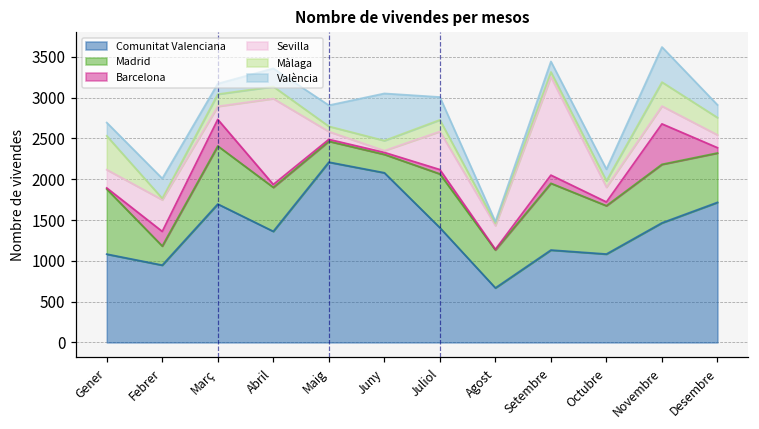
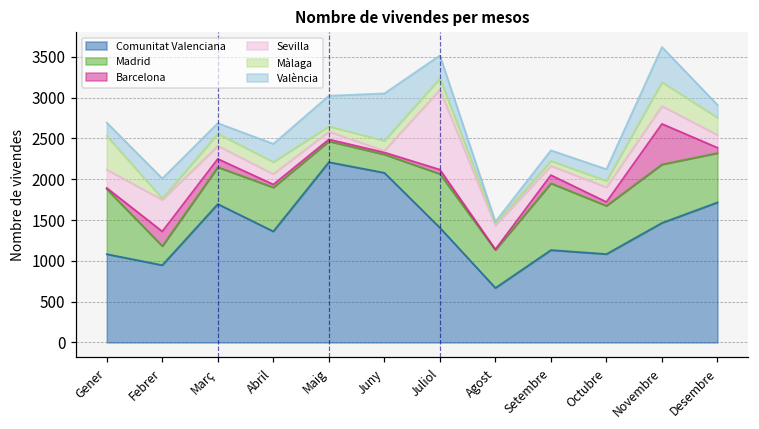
  {
    "Comunitat Valenciana": {
      "Gener": 1100,
      "Febrer": 900,
      "Març": 1700,
      "Abril": 1400,
      "Maig": 2200,
      "Juny": 2100,
      "Juliol": 1400,
      "Agost": 700,
      "Setembre": 1100,
      "Octubre": 1100,
      "Novembre": 1500,
      "Desembre": 1700
    },
    "Madrid": {
      "Febrer": 200,
-     "Març": 700,
+     "Març": 500,
      "Abril": 500,
      "Juliol": 700,
      "Setembre": 800,
      "Octubre": 600,
      "Novembre": 700,
      "Desembre": 600
    },
    "Barcelona": {
      "Febrer": 200,
-     "Març": 300,
+     "Març": 100,
      "Abril": 0,
      "Juliol": 100,
      "Setembre": 100,
      "Octubre": 0,
      "Novembre": 500,
      "Desembre": 100
    },
    "Sevilla": {
      "Gener": 200,
      "Març": 200,
-     "Abril": 1100,
+     "Abril": 100,
      "Maig": 100,
-     "Juliol": 500,
-     "Setembre": 1200,
+     "Juliol": 1000,
+     "Setembre": 100,
      "Octubre": 200,
      "Novembre": 200,
      "Desembre": 200
    },
    "Màlaga": {
      "Gener": 400,
      "Març": 100,
      "Maig": 100,
      "Juny": 100,
      "Juliol": 100,
      "Setembre": 100,
      "Octubre": 100,
      "Novembre": 300,
      "Desembre": 200
    },
    "València": {
      "Gener": 200,
      "Febrer": 200,
-     "Maig": 300,
+     "Maig": 400,
      "Juny": 600,
      "Juliol": 300,
      "Setembre": 100,
      "Octubre": 100,
      "Novembre": 400,
      "Desembre": 200
    }
  }
